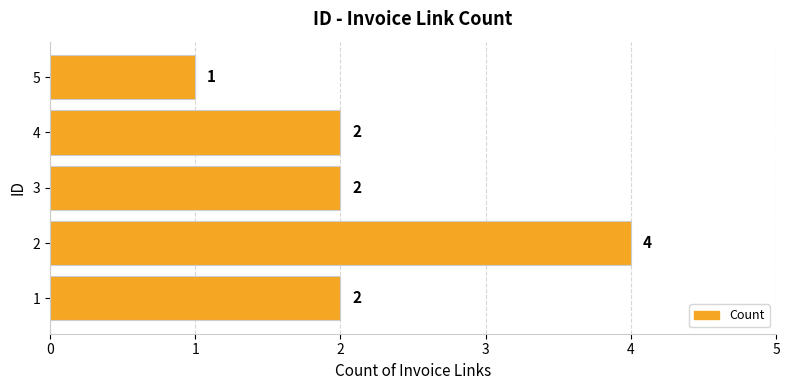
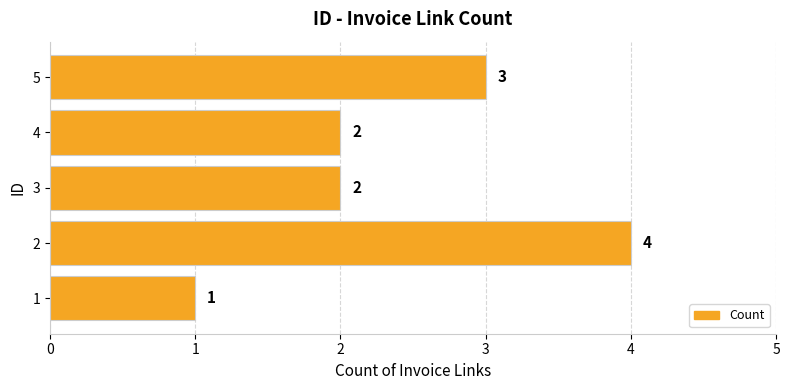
  {
-   "5": 1,
+   "5": 3,
    "4": 2,
    "3": 2,
    "2": 4,
-   "1": 2
+   "1": 1
  }
